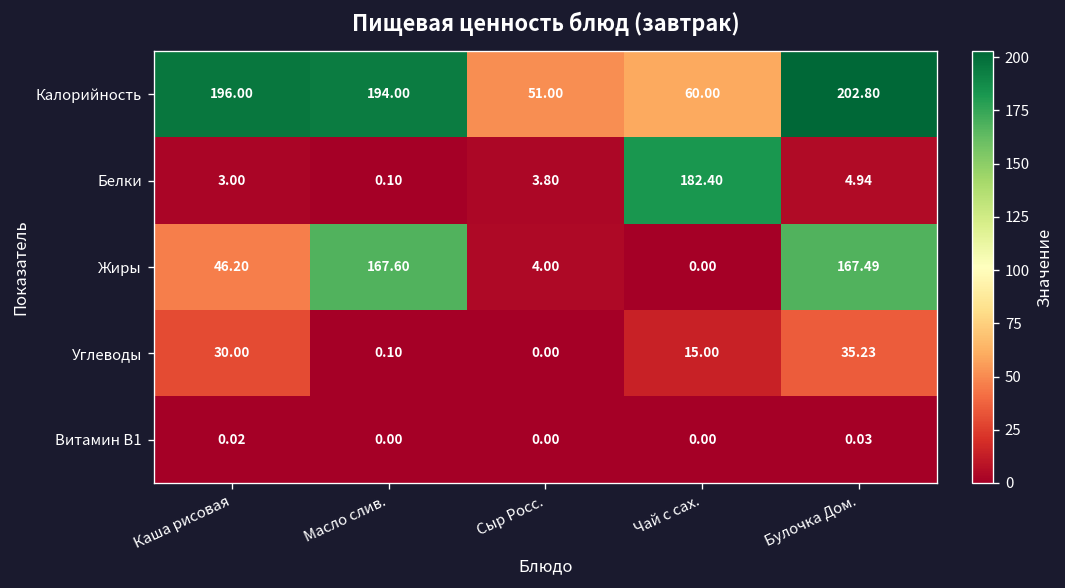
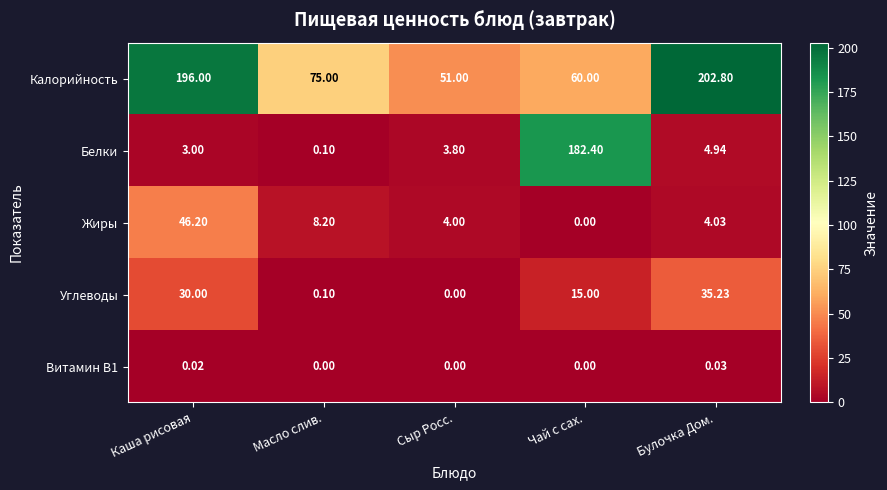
  {
    "Калорийность": {
      "Каша рисовая": 196.00,
-     "Масло слив.": 194.00,
+     "Масло слив.": 75.00,
      "Сыр Росс.": 51.00,
      "Чай с сах.": 60.00,
      "Булочка Дом.": 202.80
    },
    "Белки": {
      "Каша рисовая": 3.00,
      "Масло слив.": 0.10,
      "Сыр Росс.": 3.80,
      "Чай с сах.": 182.40,
      "Булочка Дом.": 4.94
    },
    "Жиры": {
      "Каша рисовая": 46.20,
-     "Масло слив.": 167.60,
+     "Масло слив.": 8.20,
      "Сыр Росс.": 4.00,
      "Чай с сах.": 0.00,
-     "Булочка Дом.": 167.49
+     "Булочка Дом.": 4.03
    },
    "Углеводы": {
      "Каша рисовая": 30.00,
      "Масло слив.": 0.10,
      "Сыр Росс.": 0.00,
      "Чай с сах.": 15.00,
      "Булочка Дом.": 35.23
    },
    "Витамин В1": {
      "Каша рисовая": 0.02,
      "Масло слив.": 0.00,
      "Сыр Росс.": 0.00,
      "Чай с сах.": 0.00,
      "Булочка Дом.": 0.03
    }
  }
